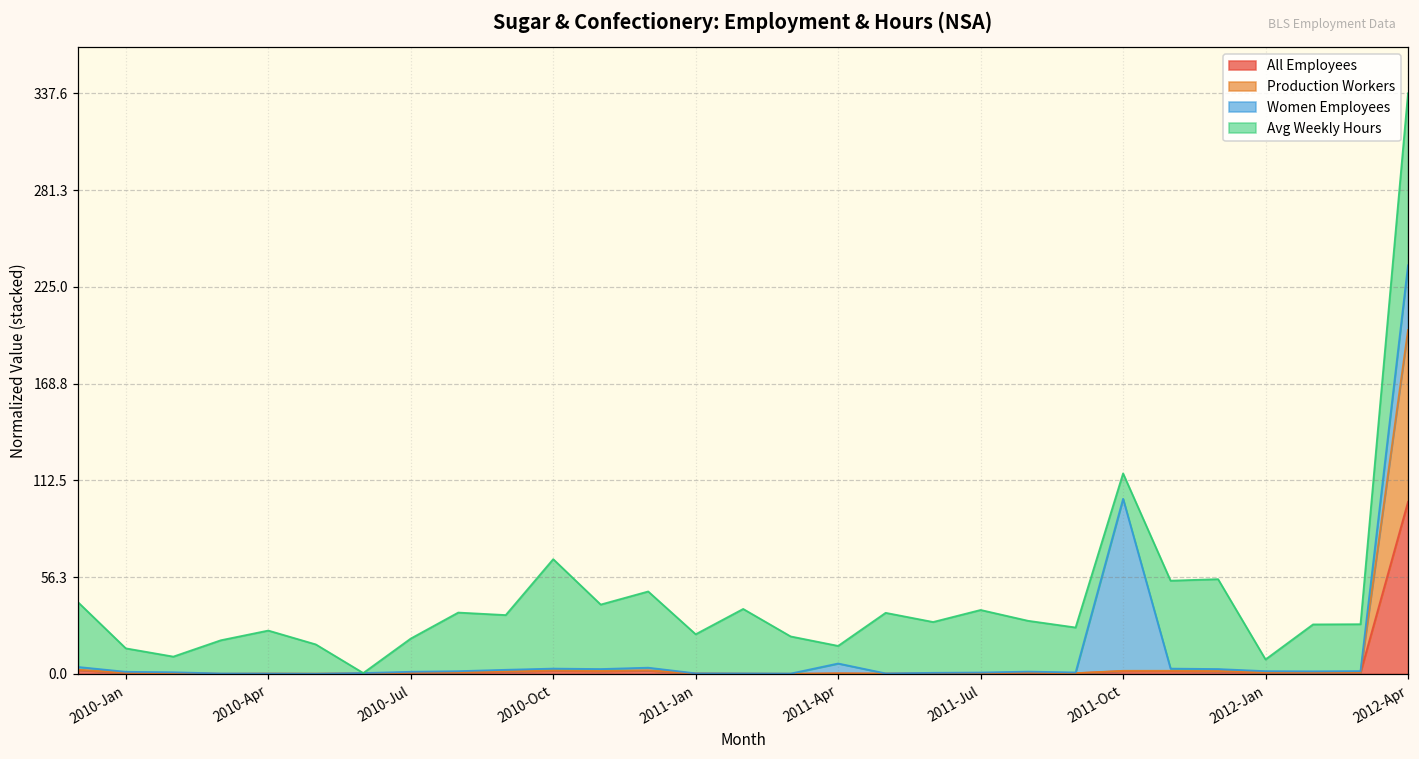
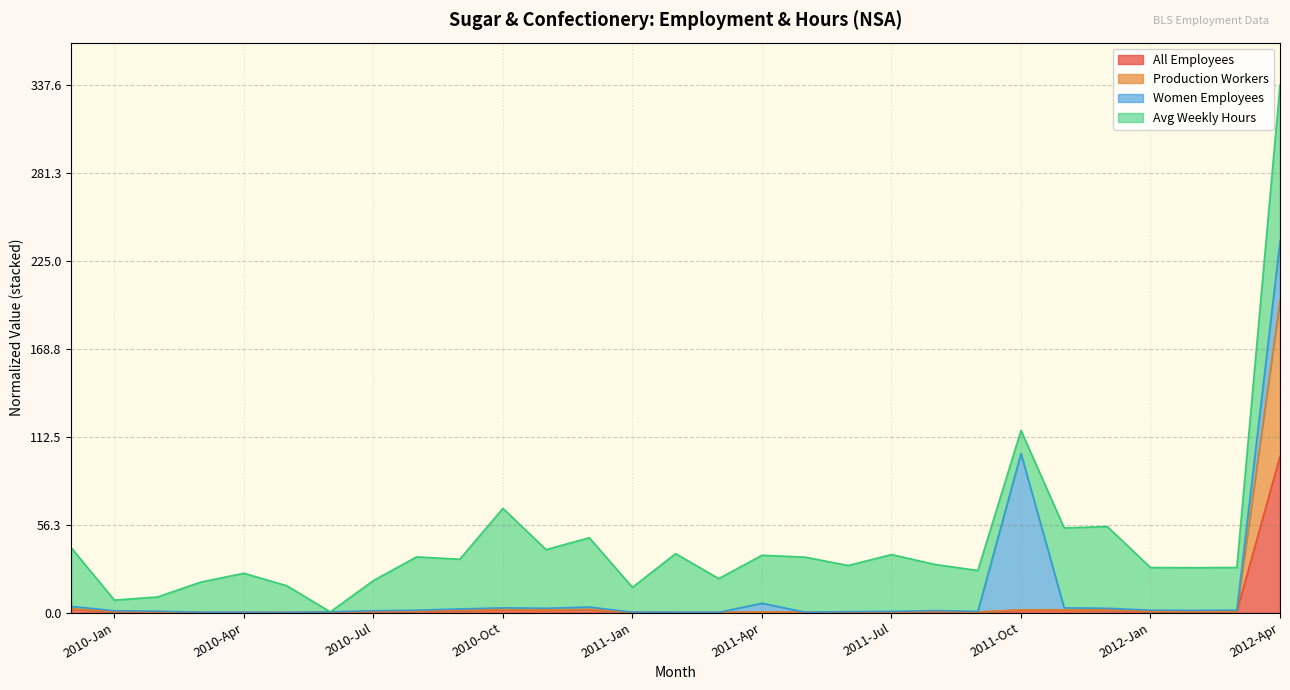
  {
    "Women Employees": {
      "2011-Apr": 6,
      "2011-Oct": 100,
      "2012-Apr": 38
    },
    "Avg Weekly Hours": {
-     "2010-Jan": 14,
+     "2010-Jan": 7,
      "2010-Apr": 25,
      "2010-Jul": 19,
      "2010-Oct": 64,
-     "2011-Jan": 23,
-     "2011-Apr": 10,
+     "2011-Jan": 16,
+     "2011-Apr": 31,
      "2011-Jul": 36,
      "2011-Oct": 15,
-     "2012-Jan": 7,
+     "2012-Jan": 27,
      "2012-Apr": 100
    }
  }
